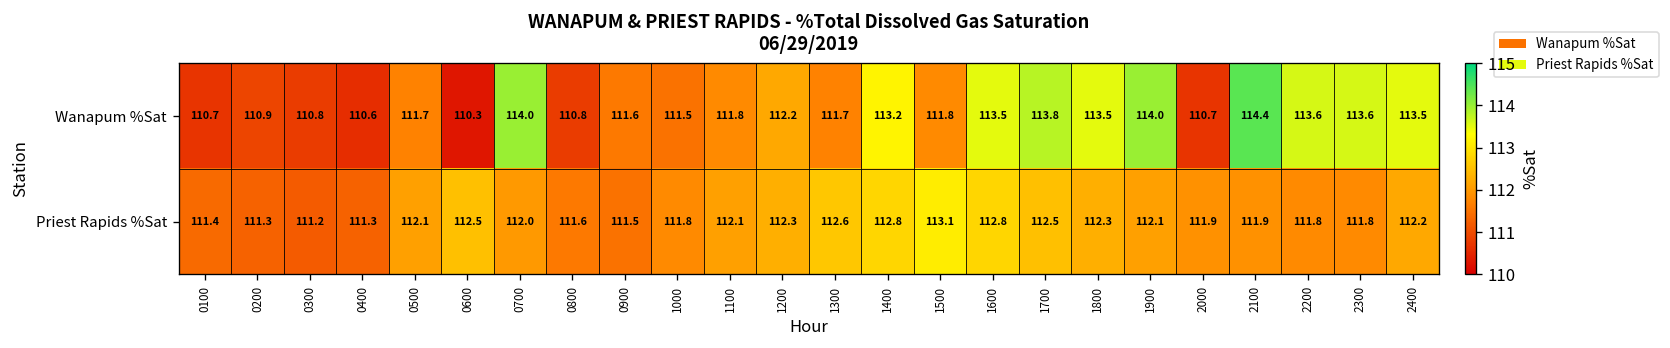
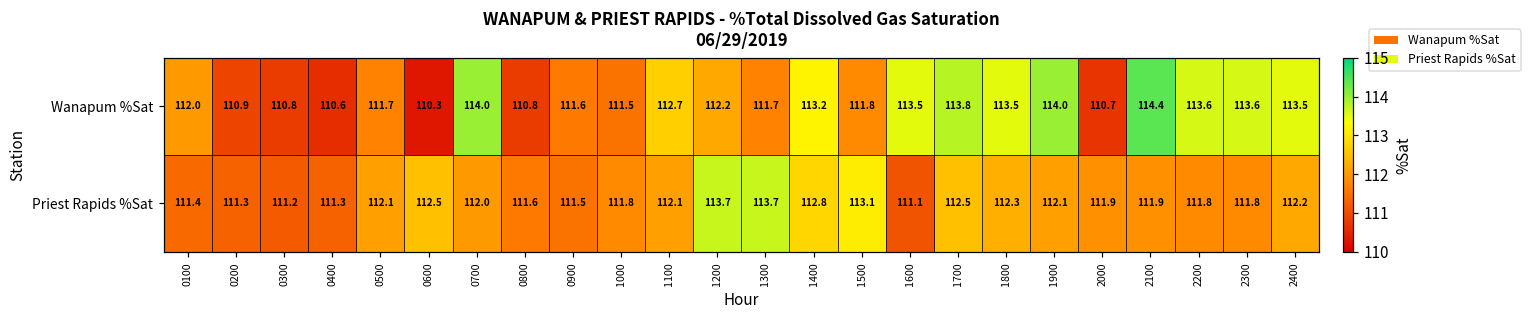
  {
    "Wanapum %Sat": {
-     "0100": 110.7,
+     "0100": 112.0,
      "0200": 110.9,
      "0300": 110.8,
      "0400": 110.6,
      "0500": 111.7,
      "0600": 110.3,
      "0700": 114.0,
      "0800": 110.8,
      "0900": 111.6,
      "1000": 111.5,
-     "1100": 111.8,
+     "1100": 112.7,
      "1200": 112.2,
      "1300": 111.7,
      "1400": 113.2,
      "1500": 111.8,
      "1600": 113.5,
      "1700": 113.8,
      "1800": 113.5,
      "1900": 114.0,
      "2000": 110.7,
      "2100": 114.4,
      "2200": 113.6,
      "2300": 113.6,
      "2400": 113.5
    },
    "Priest Rapids %Sat": {
      "0100": 111.4,
      "0200": 111.3,
      "0300": 111.2,
      "0400": 111.3,
      "0500": 112.1,
      "0600": 112.5,
      "0700": 112.0,
      "0800": 111.6,
      "0900": 111.5,
      "1000": 111.8,
      "1100": 112.1,
-     "1200": 112.3,
-     "1300": 112.6,
+     "1200": 113.7,
+     "1300": 113.7,
      "1400": 112.8,
      "1500": 113.1,
-     "1600": 112.8,
+     "1600": 111.1,
      "1700": 112.5,
      "1800": 112.3,
      "1900": 112.1,
      "2000": 111.9,
      "2100": 111.9,
      "2200": 111.8,
      "2300": 111.8,
      "2400": 112.2
    }
  }
